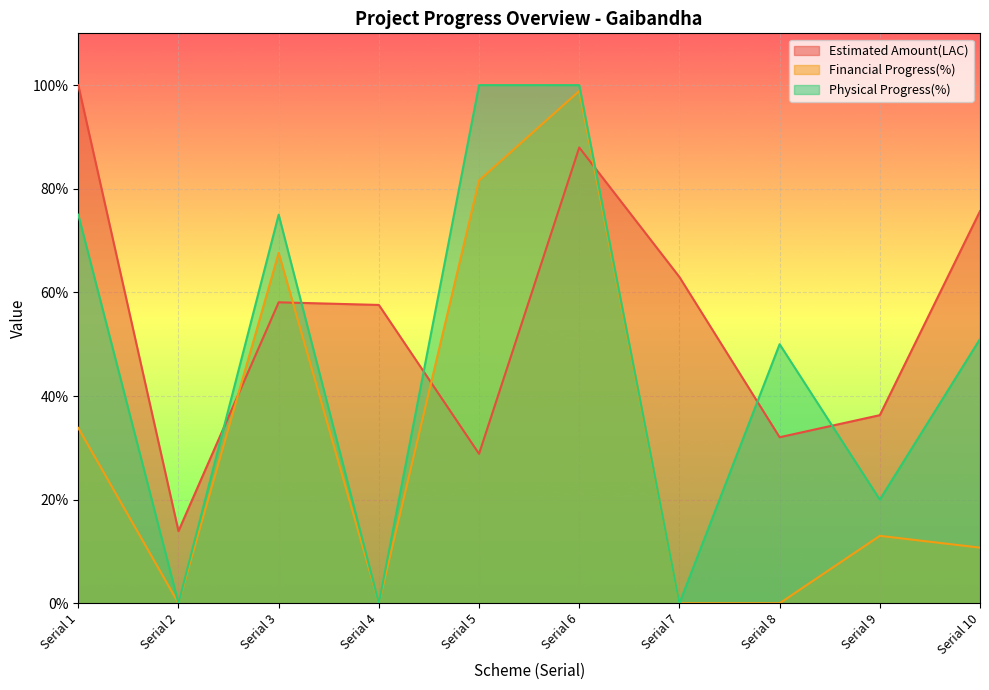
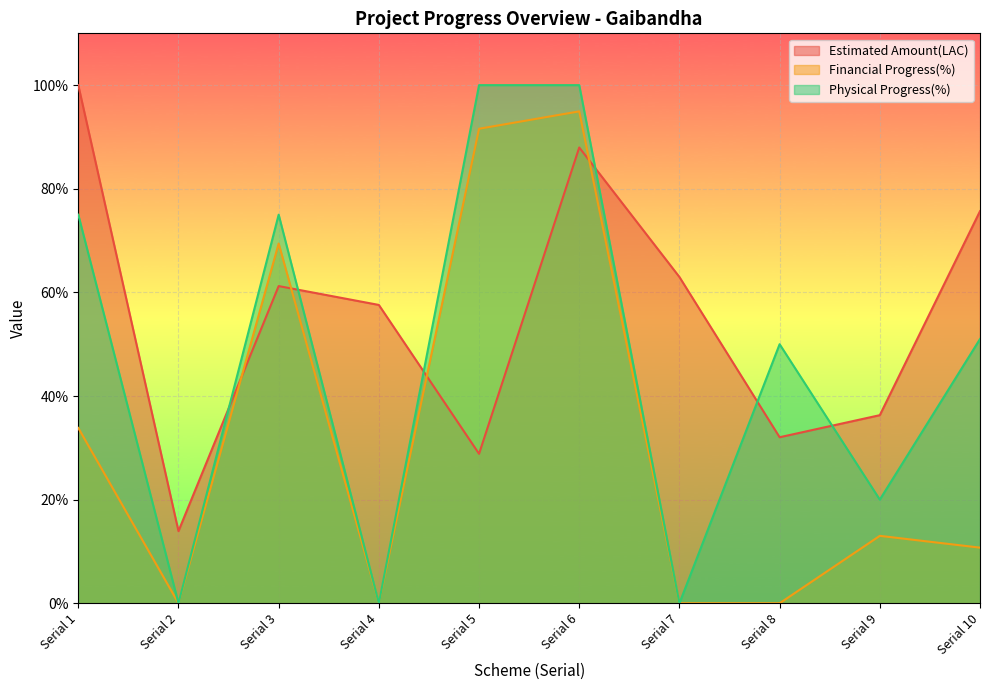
  {
    "Estimated Amount(LAC)": {
      "Serial 1": "100%",
      "Serial 2": "14%",
-     "Serial 3": "58%",
+     "Serial 3": "61%",
      "Serial 4": "58%",
      "Serial 5": "29%",
      "Serial 6": "88%",
      "Serial 7": "63%",
      "Serial 8": "32%",
      "Serial 9": "36%",
      "Serial 10": "76%"
    },
    "Financial Progress(%)": {
      "Serial 1": "34%",
-     "Serial 3": "68%",
-     "Serial 5": "82%",
-     "Serial 6": "99%",
+     "Serial 3": "69%",
+     "Serial 5": "92%",
+     "Serial 6": "95%",
      "Serial 8": "0%",
      "Serial 9": "13%",
      "Serial 10": "11%"
    },
    "Physical Progress(%)": {
      "Serial 1": "75%",
      "Serial 3": "75%",
      "Serial 5": "100%",
      "Serial 6": "100%",
      "Serial 8": "50%",
      "Serial 9": "20%",
      "Serial 10": "51%"
    }
  }
